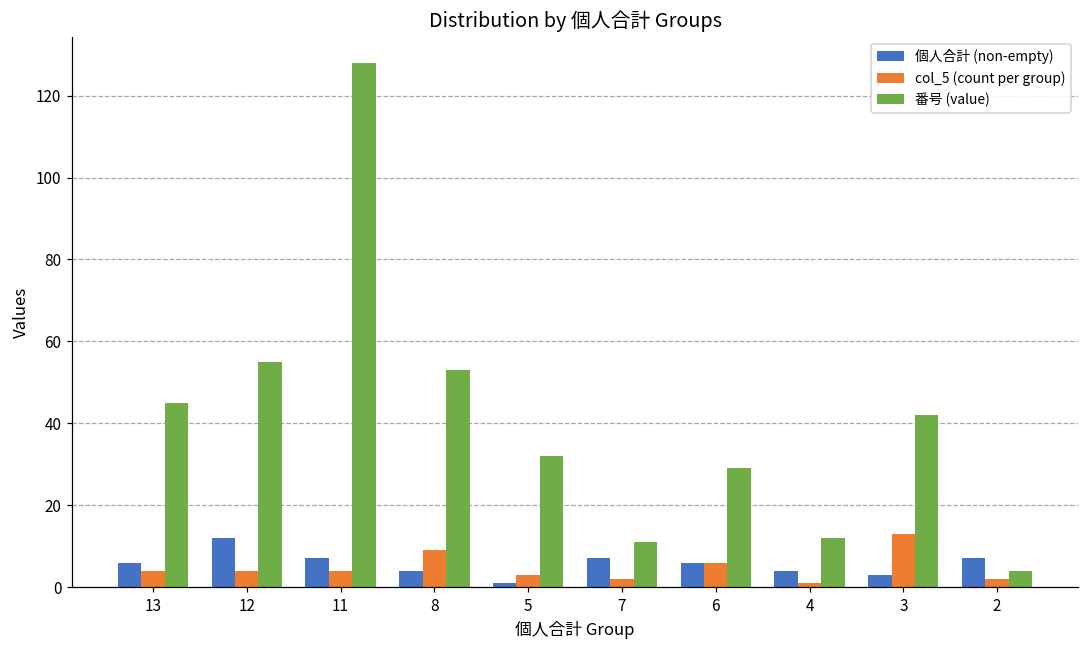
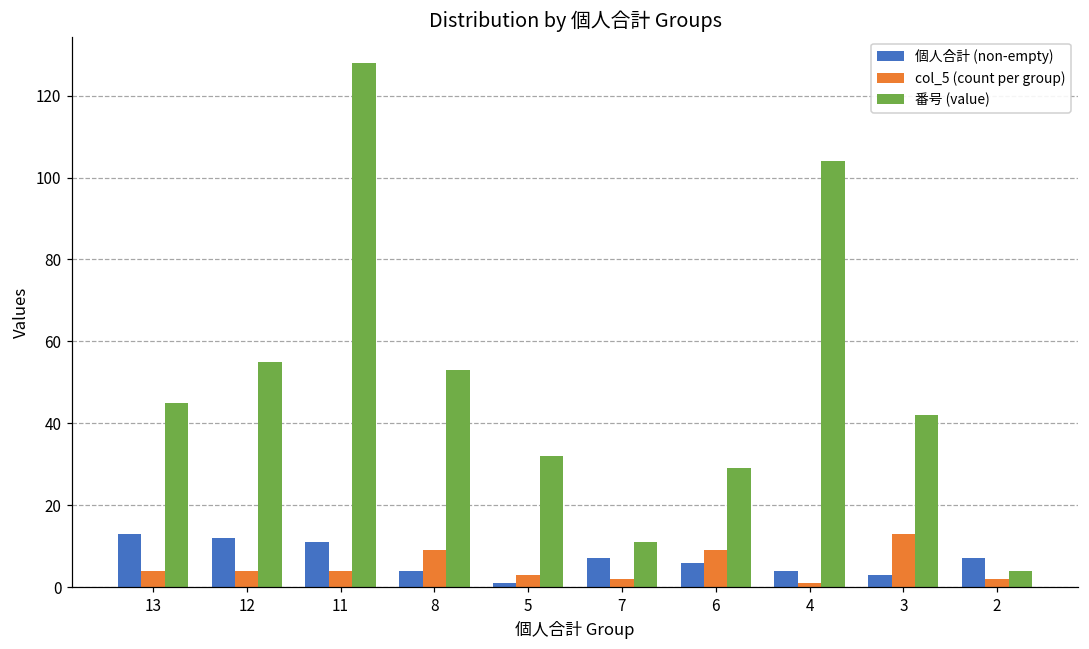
  {
    "個人合計 (non-empty)": {
-     "13": 6,
+     "13": 13,
      "12": 12,
-     "11": 7,
+     "11": 11,
      "8": 4,
      "5": 1,
      "7": 7,
      "6": 6,
      "4": 4,
      "3": 3,
      "2": 7
    },
    "col_5 (count per group)": {
      "13": 4,
      "12": 4,
      "11": 4,
      "8": 9,
      "5": 3,
      "7": 2,
-     "6": 6,
+     "6": 9,
      "4": 1,
      "3": 13,
      "2": 2
    },
    "番号 (value)": {
      "13": 45,
      "12": 55,
      "11": 128,
      "8": 53,
      "5": 32,
      "7": 11,
      "6": 29,
-     "4": 12,
+     "4": 104,
      "3": 42,
      "2": 4
    }
  }
